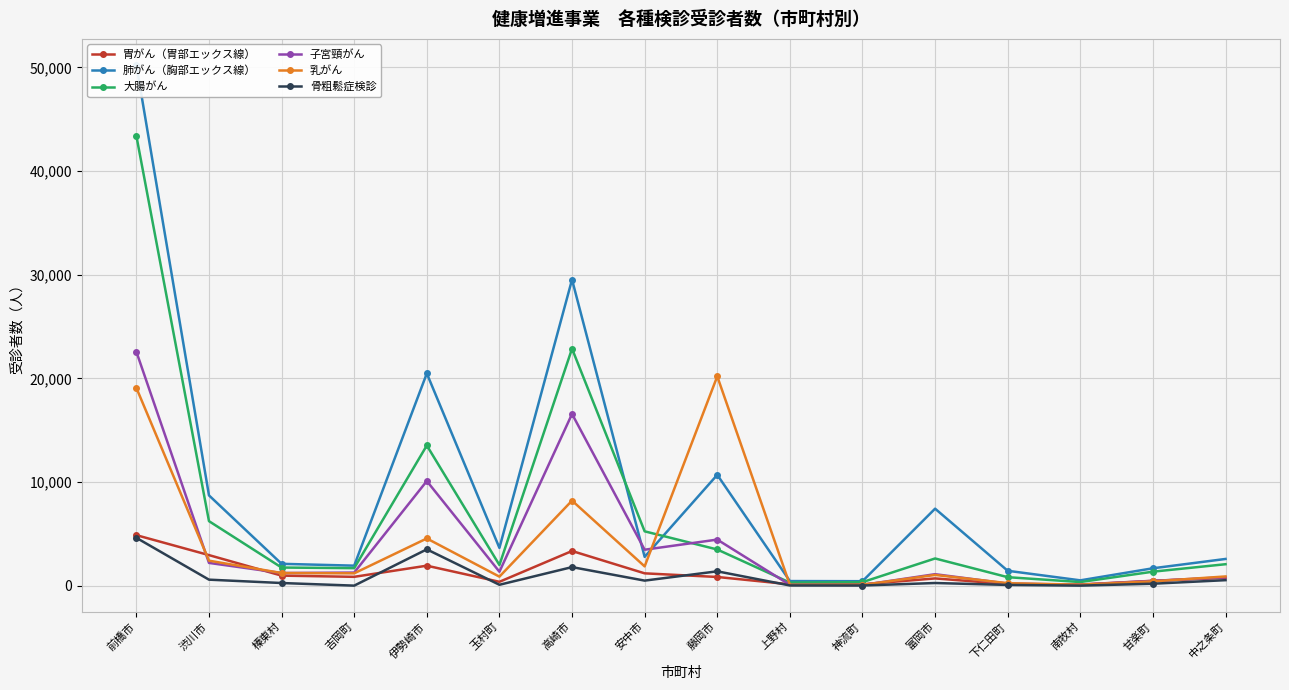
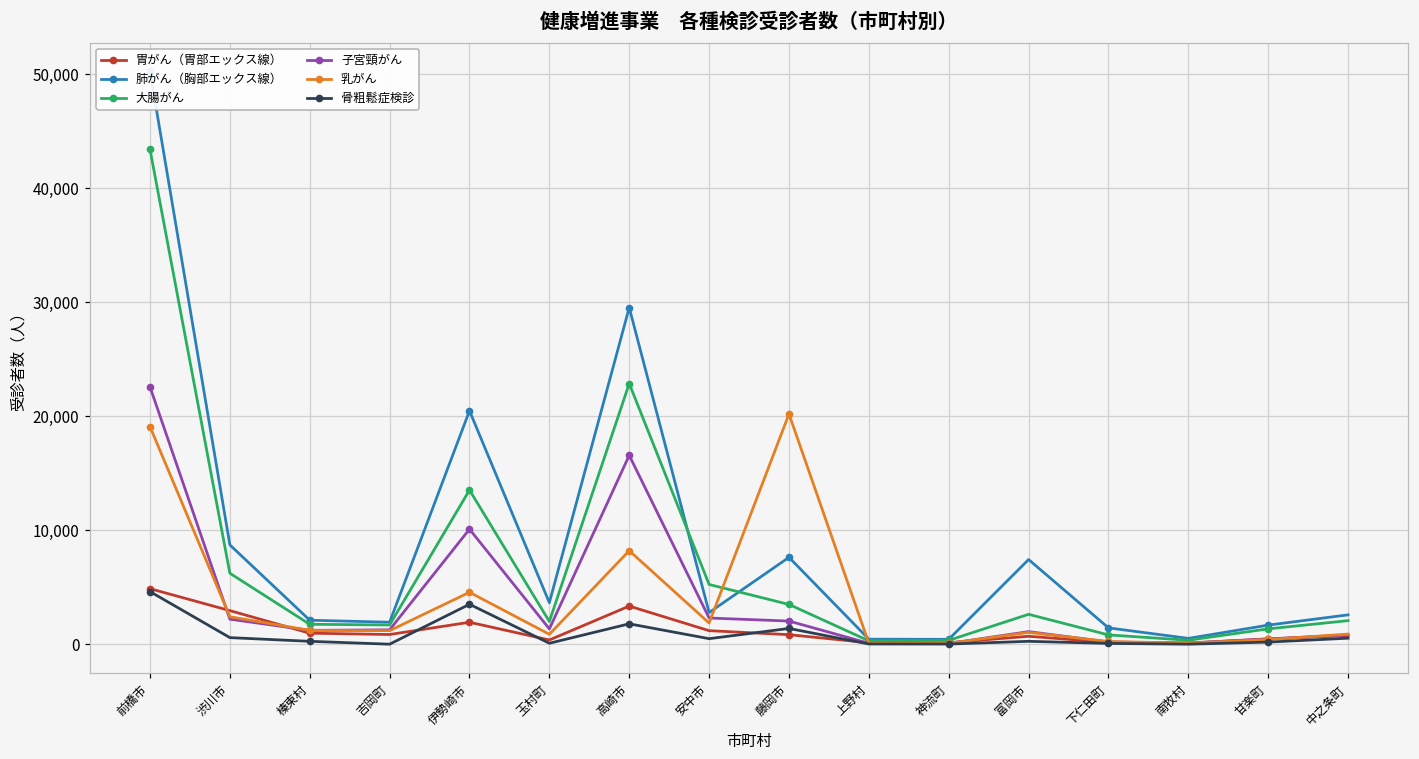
  {
    "胃がん（胃部エックス線）": {
      "前橋市": "4,900",
      "渋川市": "2,900",
      "榛東村": "1,000",
      "吉岡町": "800",
      "伊勢崎市": "1,900",
      "玉村町": "400",
      "高崎市": "3,300",
      "安中市": "1,200",
      "藤岡市": "800",
      "富岡市": "700"
    },
    "肺がん（胸部エックス線）": {
      "渋川市": "8,700",
      "榛東村": "2,100",
      "伊勢崎市": "20,500",
      "玉村町": "3,600",
      "高崎市": "29,500",
      "安中市": "2,800",
-     "藤岡市": "10,700",
+     "藤岡市": "7,600",
      "富岡市": "7,400",
      "下仁田町": "1,400",
      "甘楽町": "1,700",
      "中之条町": "2,600"
    },
    "大腸がん": {
      "前橋市": "43,400",
      "渋川市": "6,200",
      "榛東村": "1,700",
      "伊勢崎市": "13,500",
      "玉村町": "2,000",
      "高崎市": "22,900",
      "安中市": "5,200",
      "藤岡市": "3,500",
      "富岡市": "2,600",
      "下仁田町": "800",
      "甘楽町": "1,300",
      "中之条町": "2,100"
    },
    "子宮頸がん": {
      "前橋市": "22,600",
      "伊勢崎市": "10,100",
      "玉村町": "1,300",
      "高崎市": "16,600",
-     "安中市": "3,500",
-     "藤岡市": "4,400"
+     "安中市": "2,300",
+     "藤岡市": "2,000"
    },
    "乳がん": {
      "前橋市": "19,100",
      "伊勢崎市": "4,600",
      "玉村町": "900",
      "高崎市": "8,200",
      "安中市": "1,900",
      "藤岡市": "20,200"
    },
    "骨粗鬆症検診": {
      "前橋市": "4,600",
      "渋川市": "600",
      "榛東村": "300",
      "吉岡町": "0",
      "伊勢崎市": "3,500",
      "玉村町": "100",
      "高崎市": "1,800",
      "安中市": "500",
      "藤岡市": "1,400",
      "富岡市": "300"
    }
  }
